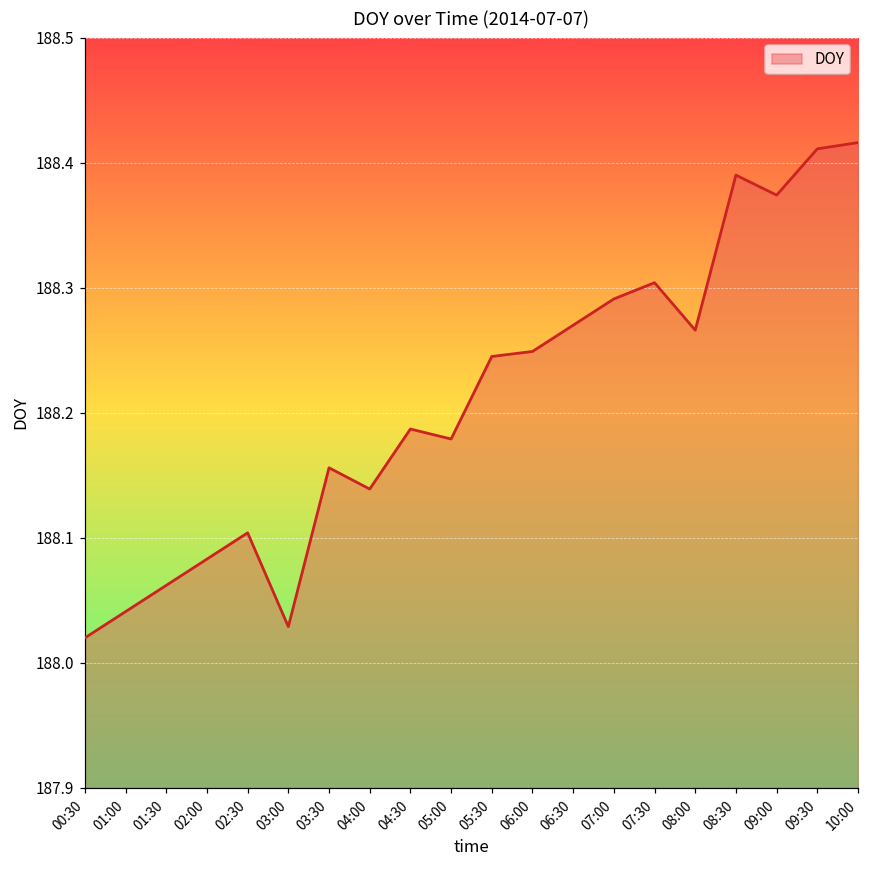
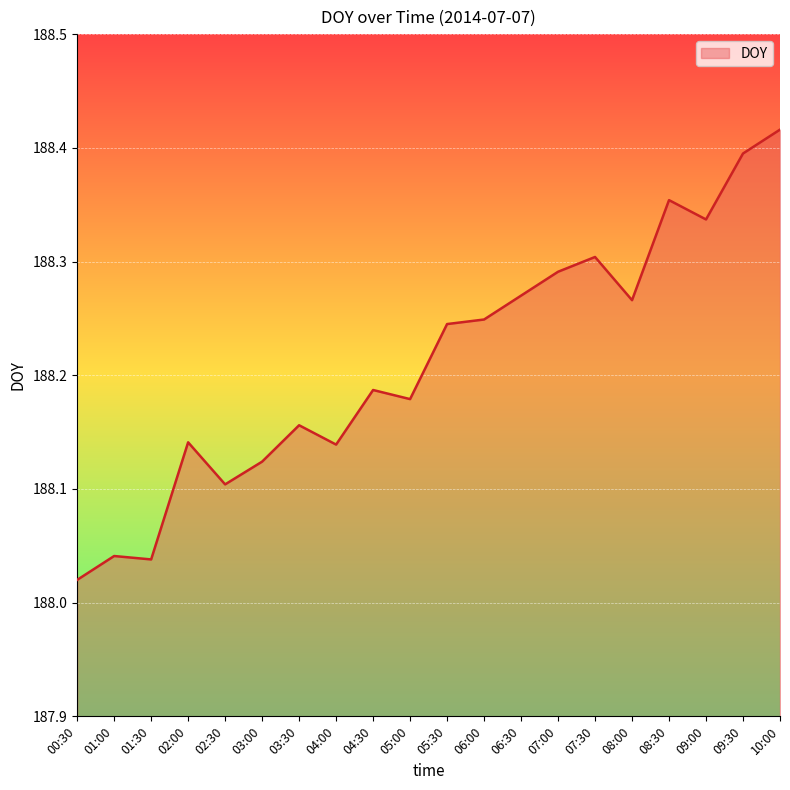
  {
    "00:30": 188.020,
    "01:00": 188.041,
-   "01:30": 188.062,
-   "02:00": 188.083,
+   "01:30": 188.038,
+   "02:00": 188.141,
    "02:30": 188.104,
-   "03:00": 188.029,
+   "03:00": 188.124,
    "03:30": 188.156,
    "04:00": 188.139,
    "04:30": 188.187,
    "05:00": 188.179,
    "05:30": 188.245,
    "06:00": 188.249,
    "06:30": 188.270,
    "07:00": 188.291,
    "07:30": 188.304,
    "08:00": 188.266,
-   "08:30": 188.390,
-   "09:00": 188.374,
-   "09:30": 188.411,
+   "08:30": 188.354,
+   "09:00": 188.337,
+   "09:30": 188.395,
    "10:00": 188.416
  }
